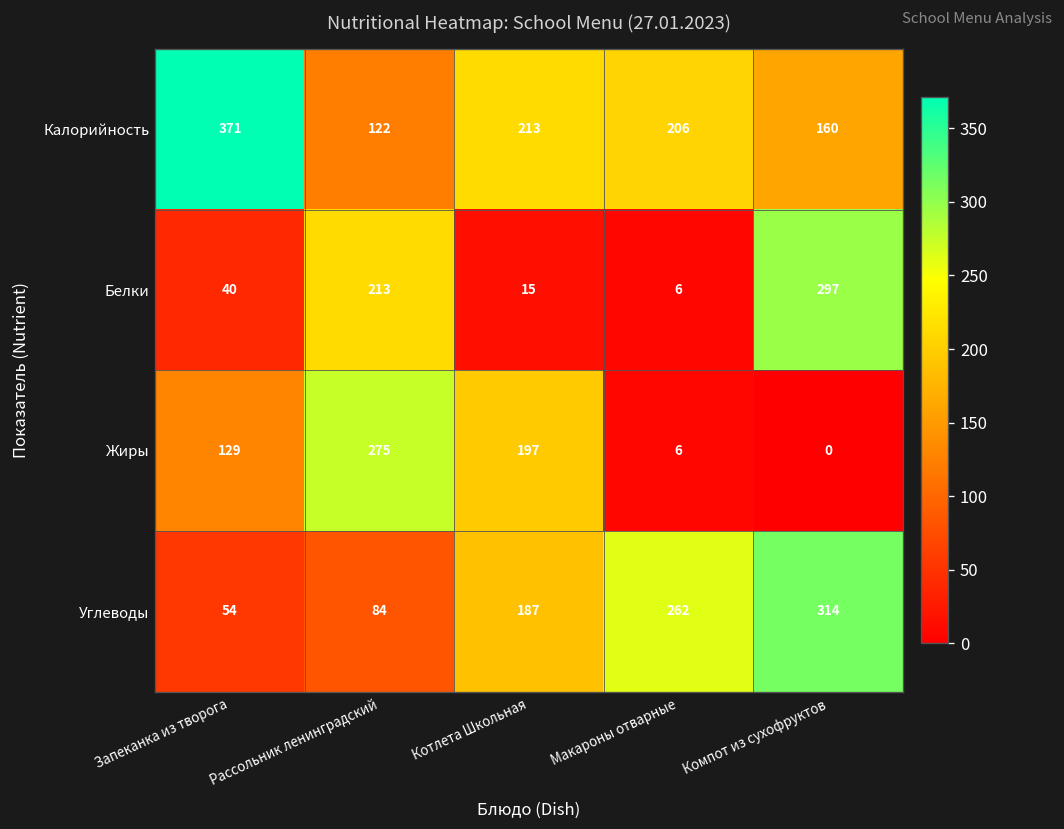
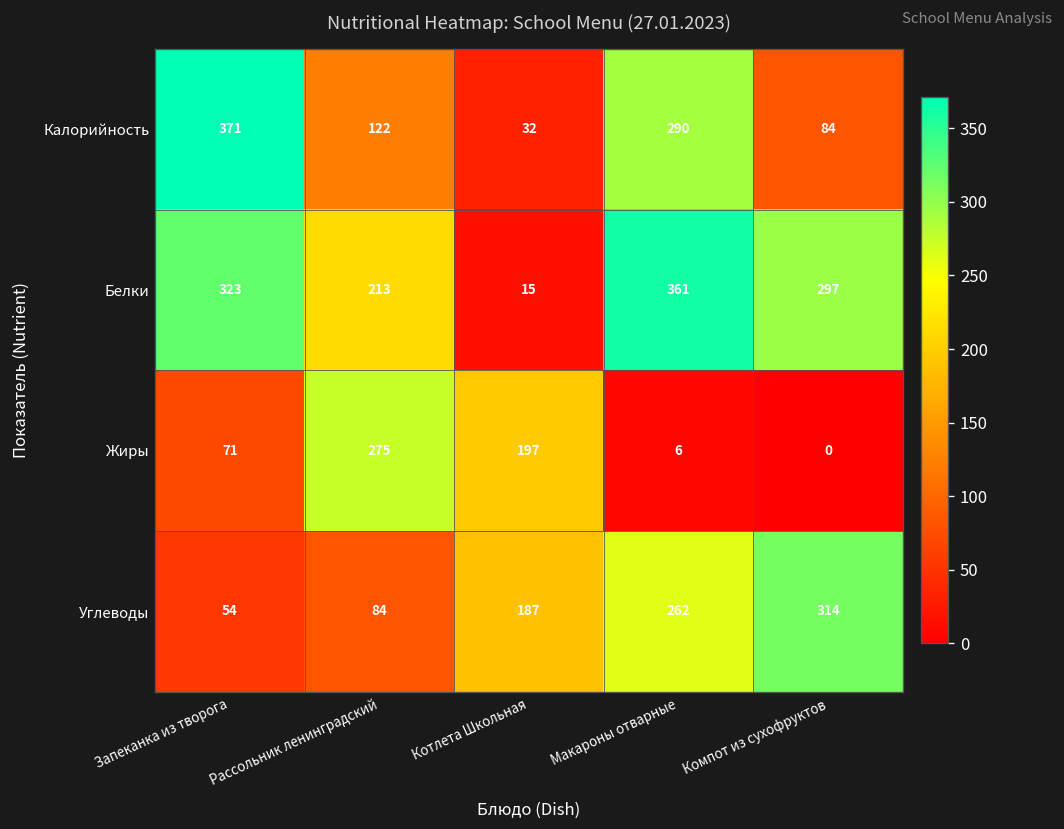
  {
    "Калорийность": {
      "Запеканка из творога": 371,
      "Рассольник ленинградский": 122,
-     "Котлета Школьная": 213,
-     "Макароны отварные": 206,
-     "Компот из сухофруктов": 160
+     "Котлета Школьная": 32,
+     "Макароны отварные": 290,
+     "Компот из сухофруктов": 84
    },
    "Белки": {
-     "Запеканка из творога": 40,
+     "Запеканка из творога": 323,
      "Рассольник ленинградский": 213,
      "Котлета Школьная": 15,
-     "Макароны отварные": 6,
+     "Макароны отварные": 361,
      "Компот из сухофруктов": 297
    },
    "Жиры": {
-     "Запеканка из творога": 129,
+     "Запеканка из творога": 71,
      "Рассольник ленинградский": 275,
      "Котлета Школьная": 197,
      "Макароны отварные": 6,
      "Компот из сухофруктов": 0
    },
    "Углеводы": {
      "Запеканка из творога": 54,
      "Рассольник ленинградский": 84,
      "Котлета Школьная": 187,
      "Макароны отварные": 262,
      "Компот из сухофруктов": 314
    }
  }
